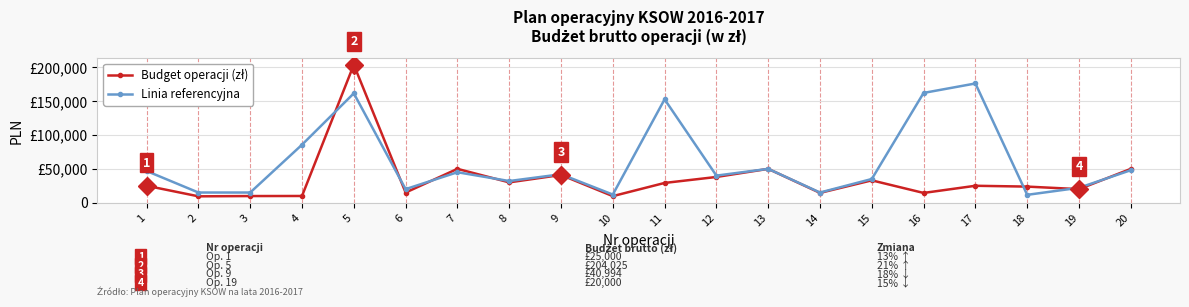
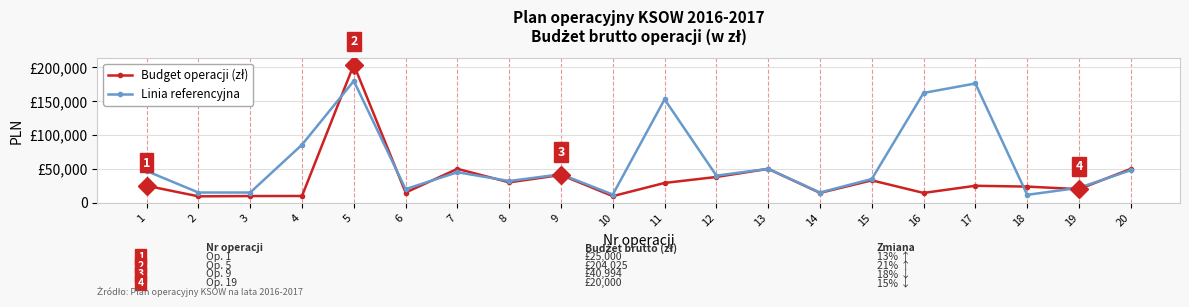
  {
    "Linia referencyjna": {
      "2": "£20,000",
      "3": "£20,000",
      "4": "£90,000",
-     "5": "£160,000",
+     "5": "£180,000",
      "6": "£20,000",
      "7": "£50,000",
      "11": "£150,000",
      "16": "£160,000",
      "17": "£180,000",
      "18": "£10,000"
    }
  }
